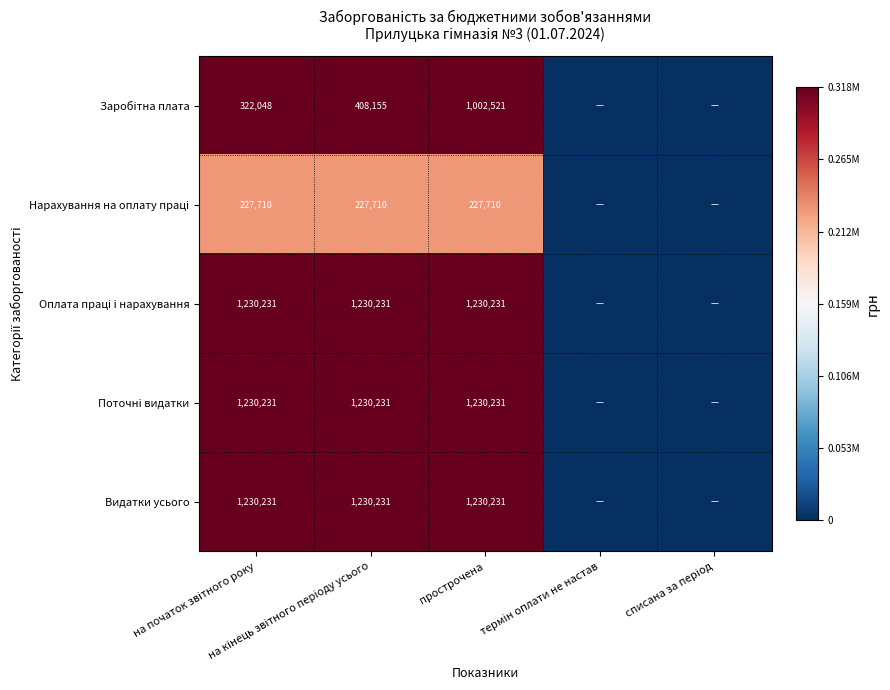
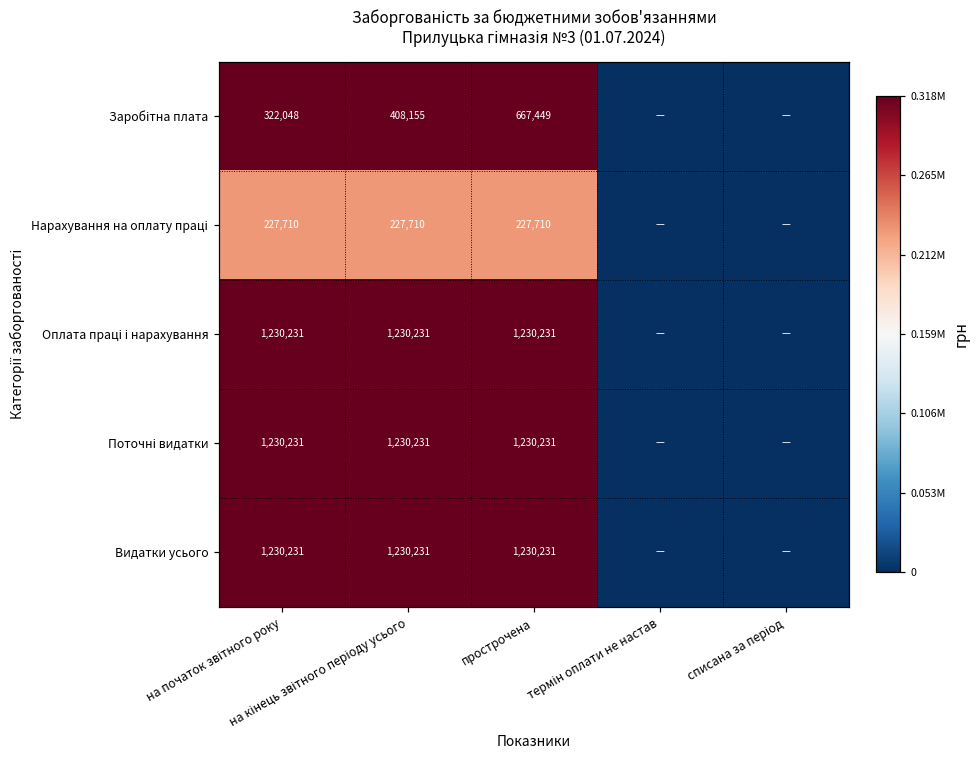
  {
    "Заробітна плата": {
      "на початок звітного року": "322,048",
      "на кінець звітного періоду усього": "408,155",
-     "прострочена": "1,002,521"
+     "прострочена": "667,449"
    },
    "Нарахування на оплату праці": {
      "на початок звітного року": "227,710",
      "на кінець звітного періоду усього": "227,710",
      "прострочена": "227,710"
    },
    "Оплата праці і нарахування": {
      "на початок звітного року": "1,230,231",
      "на кінець звітного періоду усього": "1,230,231",
      "прострочена": "1,230,231"
    },
    "Поточні видатки": {
      "на початок звітного року": "1,230,231",
      "на кінець звітного періоду усього": "1,230,231",
      "прострочена": "1,230,231"
    },
    "Видатки усього": {
      "на початок звітного року": "1,230,231",
      "на кінець звітного періоду усього": "1,230,231",
      "прострочена": "1,230,231"
    }
  }
